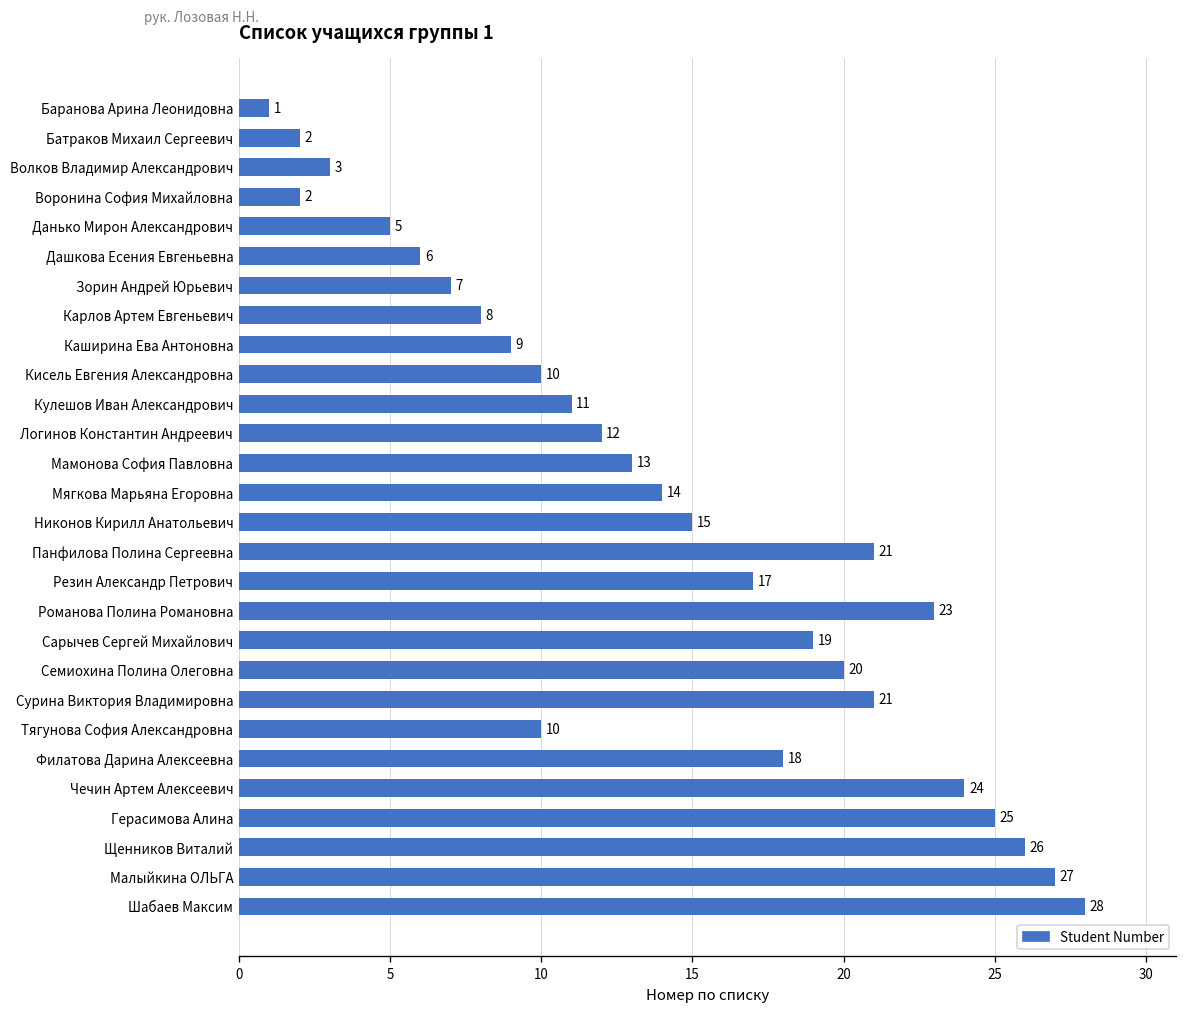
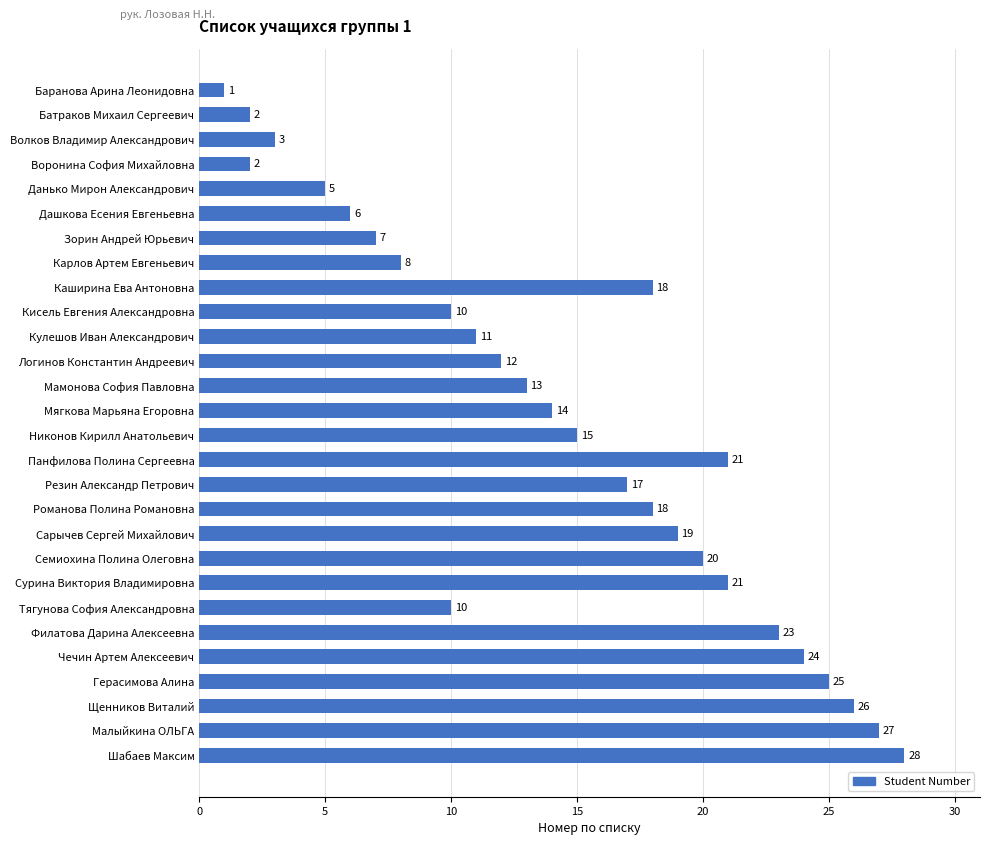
  {
    "Баранова Арина Леонидовна": 1,
    "Батраков Михаил Сергеевич": 2,
    "Волков Владимир Александрович": 3,
    "Воронина София Михайловна": 2,
    "Данько Мирон Александрович": 5,
    "Дашкова Есения Евгеньевна": 6,
    "Зорин Андрей Юрьевич": 7,
    "Карлов Артем Евгеньевич": 8,
-   "Каширина Ева Антоновна": 9,
+   "Каширина Ева Антоновна": 18,
    "Кисель Евгения Александровна": 10,
    "Кулешов Иван Александрович": 11,
    "Логинов Константин Андреевич": 12,
    "Мамонова София Павловна": 13,
    "Мягкова Марьяна Егоровна": 14,
    "Никонов Кирилл Анатольевич": 15,
    "Панфилова Полина Сергеевна": 21,
    "Резин Александр Петрович": 17,
-   "Романова Полина Романовна": 23,
+   "Романова Полина Романовна": 18,
    "Сарычев Сергей Михайлович": 19,
    "Семиохина Полина Олеговна": 20,
    "Сурина Виктория Владимировна": 21,
    "Тягунова София Александровна": 10,
-   "Филатова Дарина Алексеевна": 18,
+   "Филатова Дарина Алексеевна": 23,
    "Чечин Артем Алексеевич": 24,
    "Герасимова Алина": 25,
    "Щенников Виталий": 26,
    "Малыйкина ОЛЬГА": 27,
    "Шабаев Максим": 28
  }
